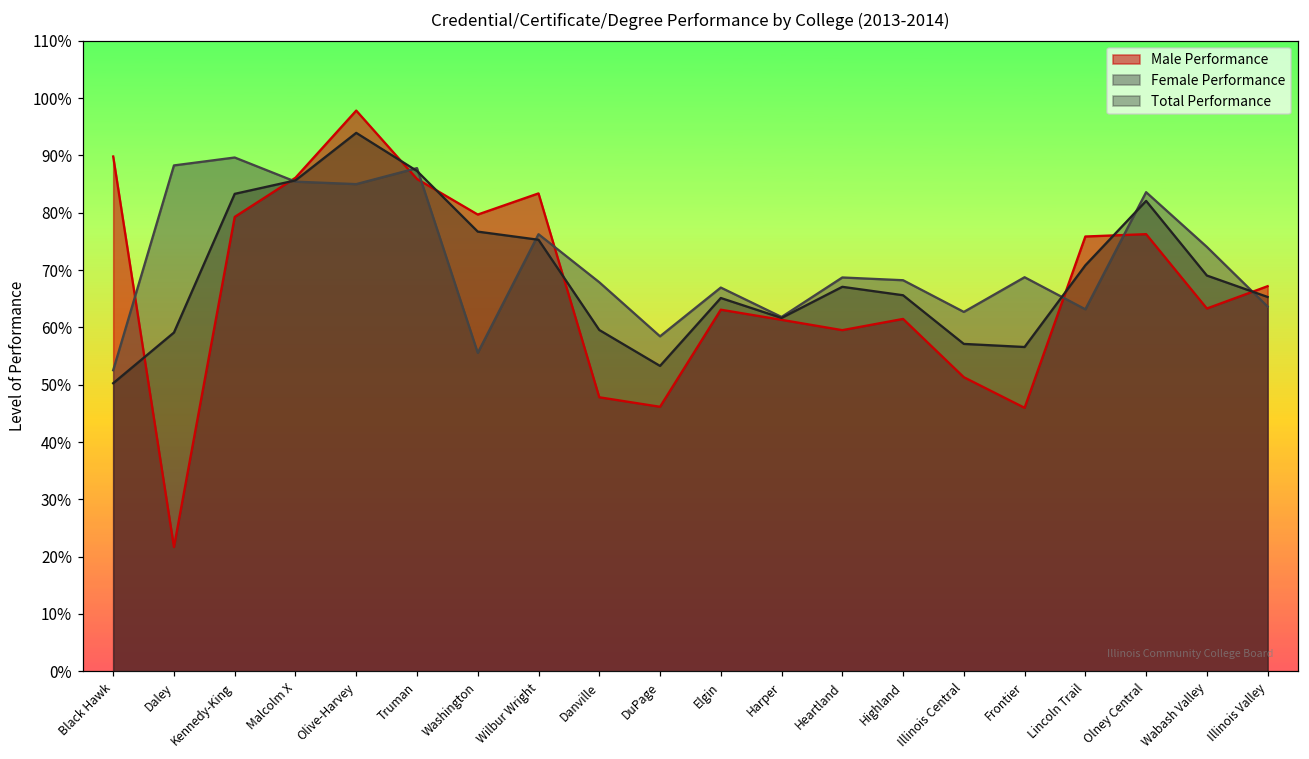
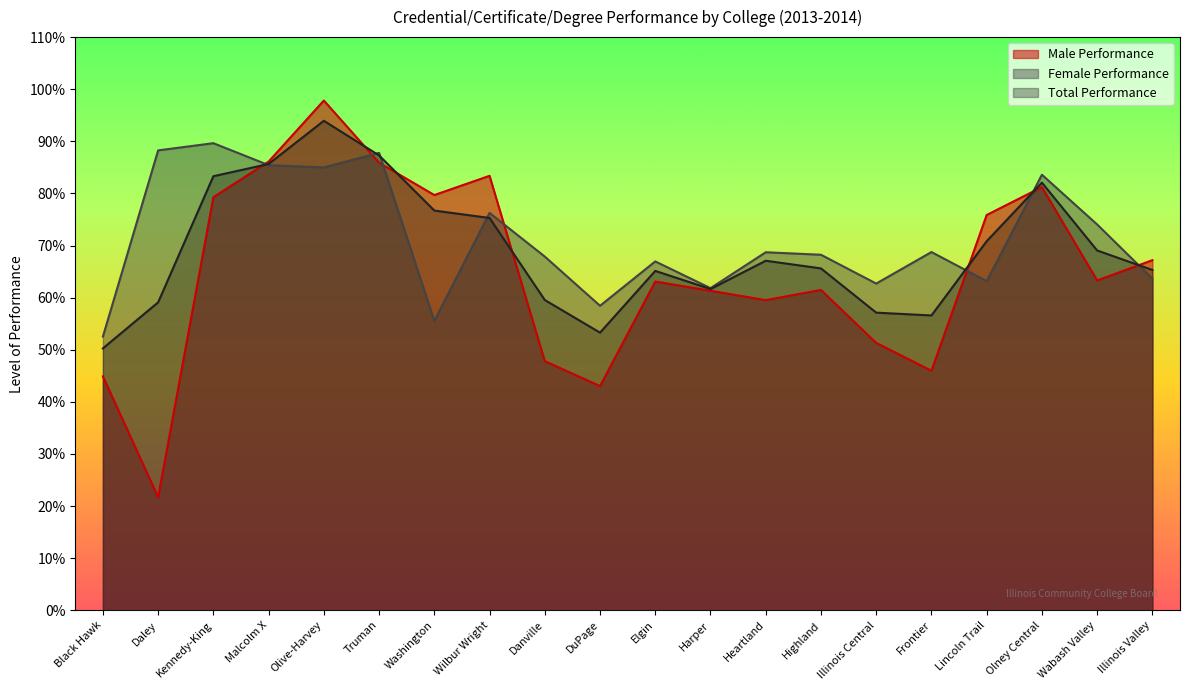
  {
    "Male Performance": {
-     "Black Hawk": "90%",
+     "Black Hawk": "45%",
      "Daley": "22%",
      "Kennedy-King": "79%",
      "Olive-Harvey": "98%",
      "Truman": "86%",
      "Washington": "80%",
      "Wilbur Wright": "83%",
      "Danville": "48%",
-     "DuPage": "46%",
+     "DuPage": "43%",
      "Elgin": "63%",
      "Heartland": "60%",
      "Highland": "61%",
      "Illinois Central": "51%",
      "Frontier": "46%",
      "Lincoln Trail": "76%",
-     "Olney Central": "76%",
+     "Olney Central": "81%",
      "Wabash Valley": "63%",
      "Illinois Valley": "67%"
    }
  }
